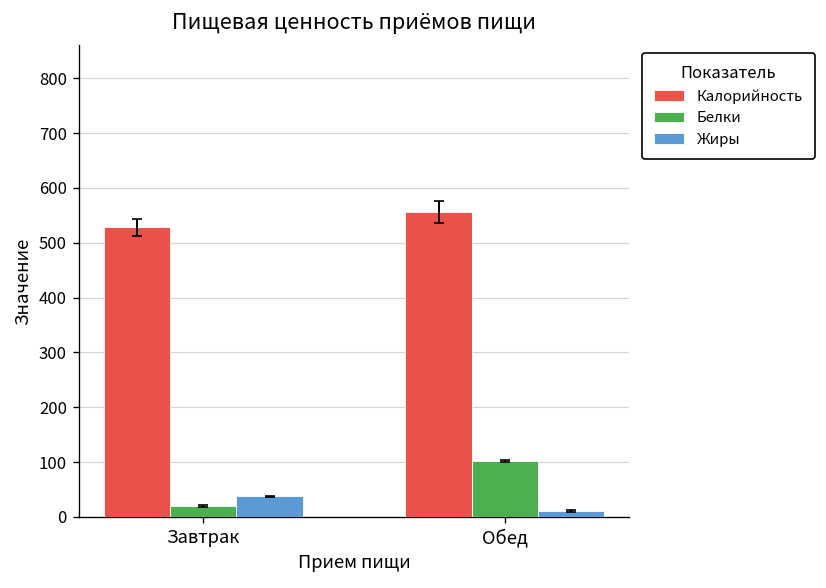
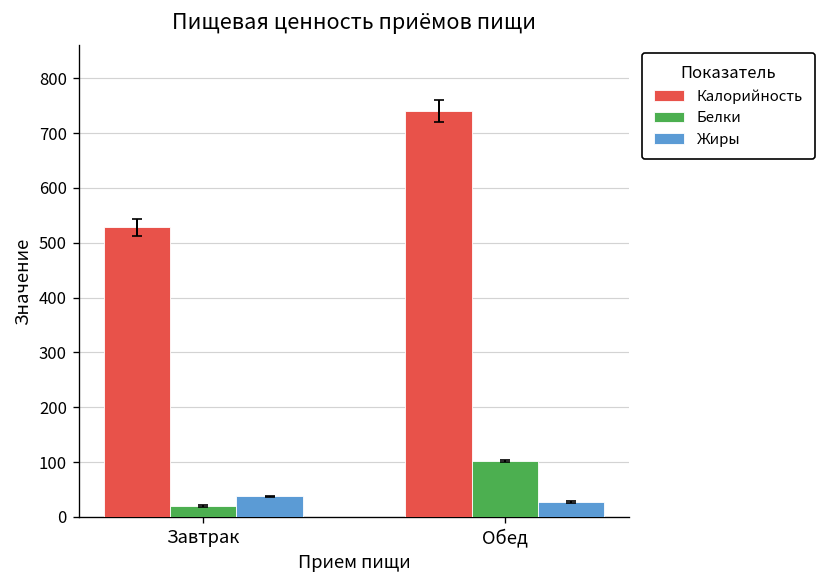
  {
    "Калорийность": {
      "Завтрак": 530,
-     "Обед": 560
+     "Обед": 740
    },
    "Белки": {
      "Завтрак": 20,
      "Обед": 100
    },
    "Жиры": {
      "Завтрак": 40,
-     "Обед": 10
+     "Обед": 30
    }
  }
